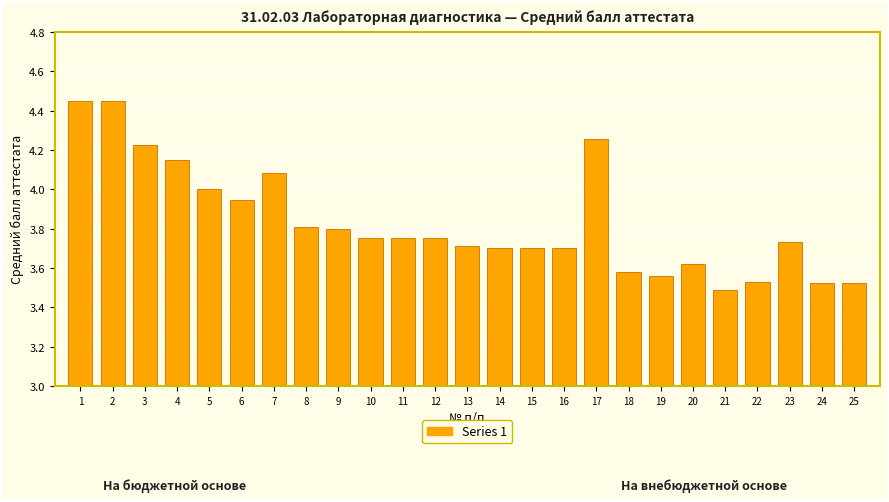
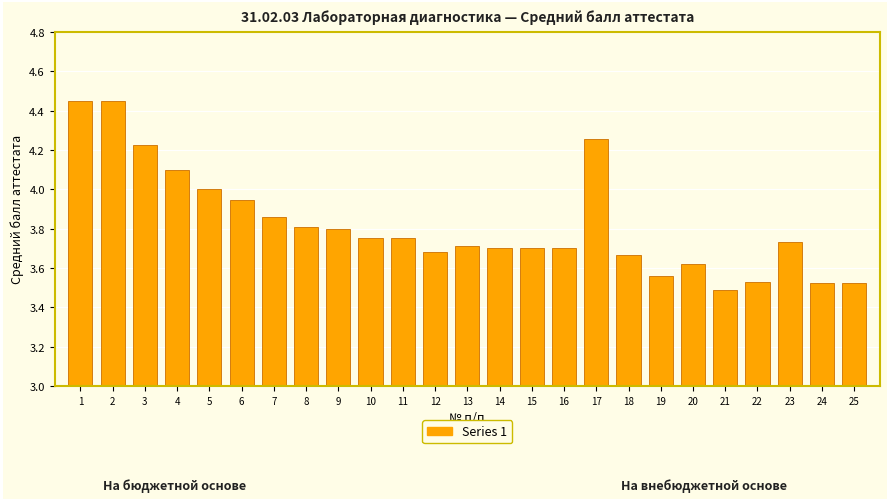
  {
    "1": 4.45,
    "2": 4.45,
    "3": 4.23,
-   "4": 4.15,
+   "4": 4.10,
    "5": 4.00,
    "6": 3.95,
-   "7": 4.08,
+   "7": 3.86,
    "8": 3.81,
    "9": 3.80,
    "10": 3.75,
    "11": 3.75,
-   "12": 3.75,
+   "12": 3.68,
    "13": 3.71,
    "14": 3.70,
    "15": 3.70,
    "16": 3.70,
    "17": 4.26,
-   "18": 3.58,
+   "18": 3.67,
    "19": 3.56,
    "20": 3.62,
    "21": 3.49,
    "22": 3.53,
    "23": 3.73,
    "24": 3.52,
    "25": 3.52
  }
